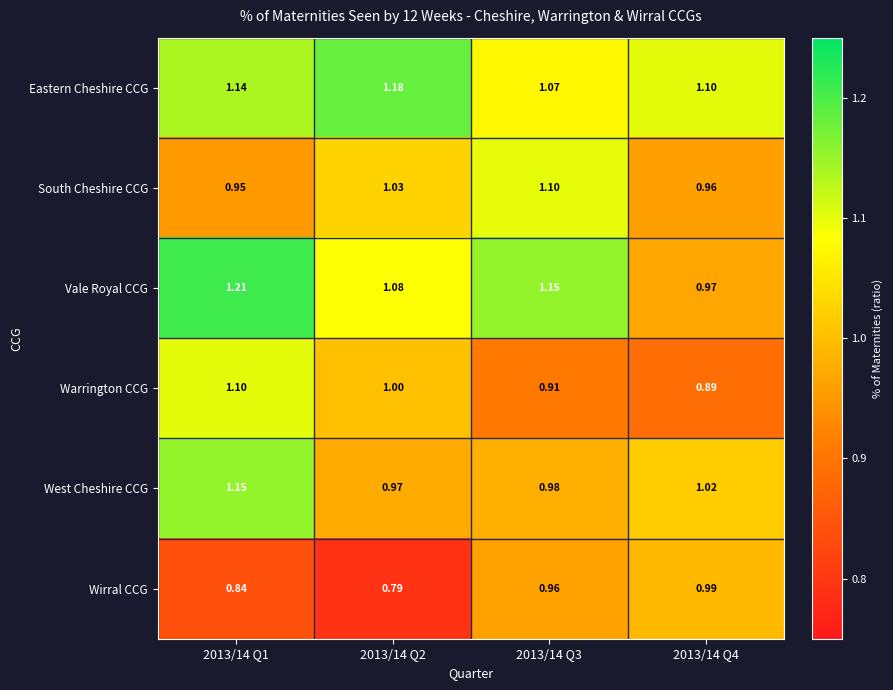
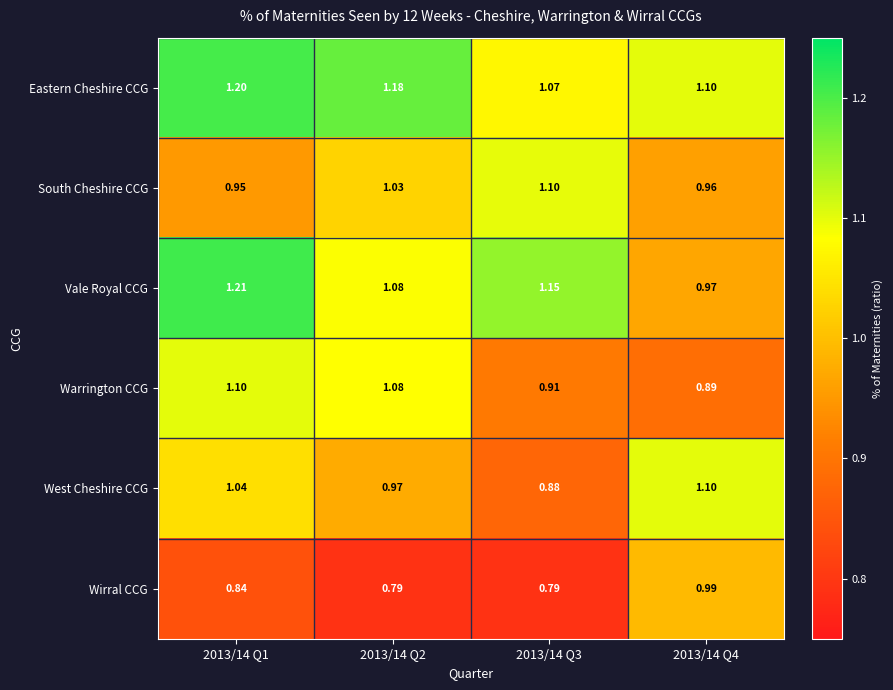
  {
    "Eastern Cheshire CCG": {
-     "2013/14 Q1": 1.14,
+     "2013/14 Q1": 1.20,
      "2013/14 Q2": 1.18,
      "2013/14 Q3": 1.07,
      "2013/14 Q4": 1.10
    },
    "South Cheshire CCG": {
      "2013/14 Q1": 0.95,
      "2013/14 Q2": 1.03,
      "2013/14 Q3": 1.10,
      "2013/14 Q4": 0.96
    },
    "Vale Royal CCG": {
      "2013/14 Q1": 1.21,
      "2013/14 Q2": 1.08,
      "2013/14 Q3": 1.15,
      "2013/14 Q4": 0.97
    },
    "Warrington CCG": {
      "2013/14 Q1": 1.10,
-     "2013/14 Q2": 1.00,
+     "2013/14 Q2": 1.08,
      "2013/14 Q3": 0.91,
      "2013/14 Q4": 0.89
    },
    "West Cheshire CCG": {
-     "2013/14 Q1": 1.15,
+     "2013/14 Q1": 1.04,
      "2013/14 Q2": 0.97,
-     "2013/14 Q3": 0.98,
-     "2013/14 Q4": 1.02
+     "2013/14 Q3": 0.88,
+     "2013/14 Q4": 1.10
    },
    "Wirral CCG": {
      "2013/14 Q1": 0.84,
      "2013/14 Q2": 0.79,
-     "2013/14 Q3": 0.96,
+     "2013/14 Q3": 0.79,
      "2013/14 Q4": 0.99
    }
  }
